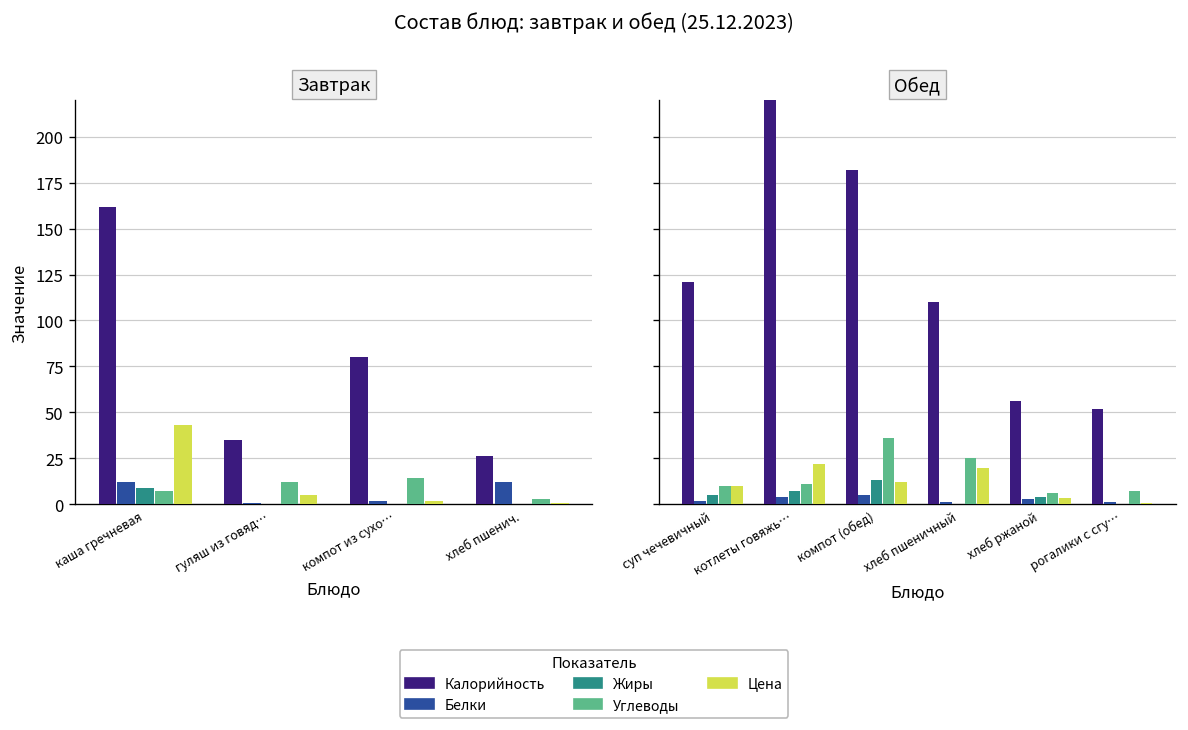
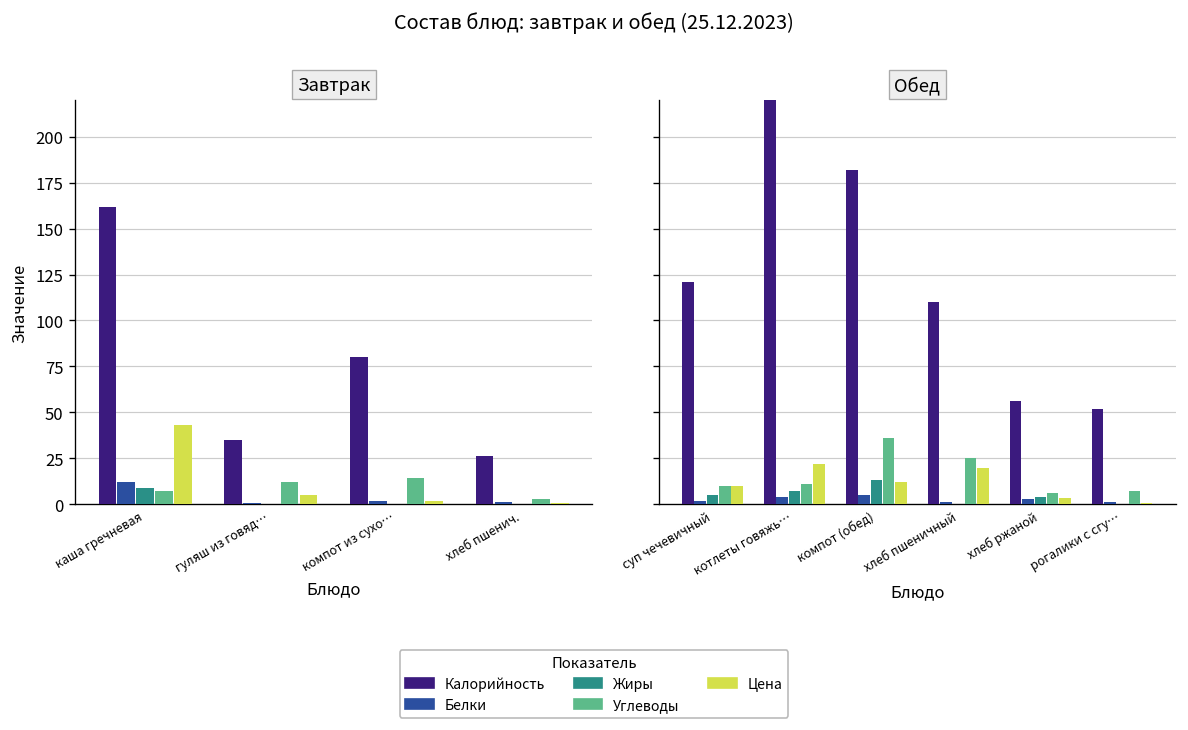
  {
    "Завтрак": {
      "Калорийность": {
        "каша гречневая": 162,
        "гуляш из говяд…": 35,
        "компот из сухо…": 80,
        "хлеб пшенич.": 26
      },
      "Белки": {
        "каша гречневая": 12,
        "компот из сухо…": 2,
-       "хлеб пшенич.": 12
+       "хлеб пшенич.": 1
      },
      "Жиры": {
        "каша гречневая": 9,
        "компот из сухо…": 0,
        "хлеб пшенич.": 0
      },
      "Углеводы": {
        "каша гречневая": 7,
        "гуляш из говяд…": 12,
        "компот из сухо…": 14,
        "хлеб пшенич.": 3
      },
      "Цена": {
        "каша гречневая": 43,
        "гуляш из говяд…": 5,
        "компот из сухо…": 2
      }
    }
  }
